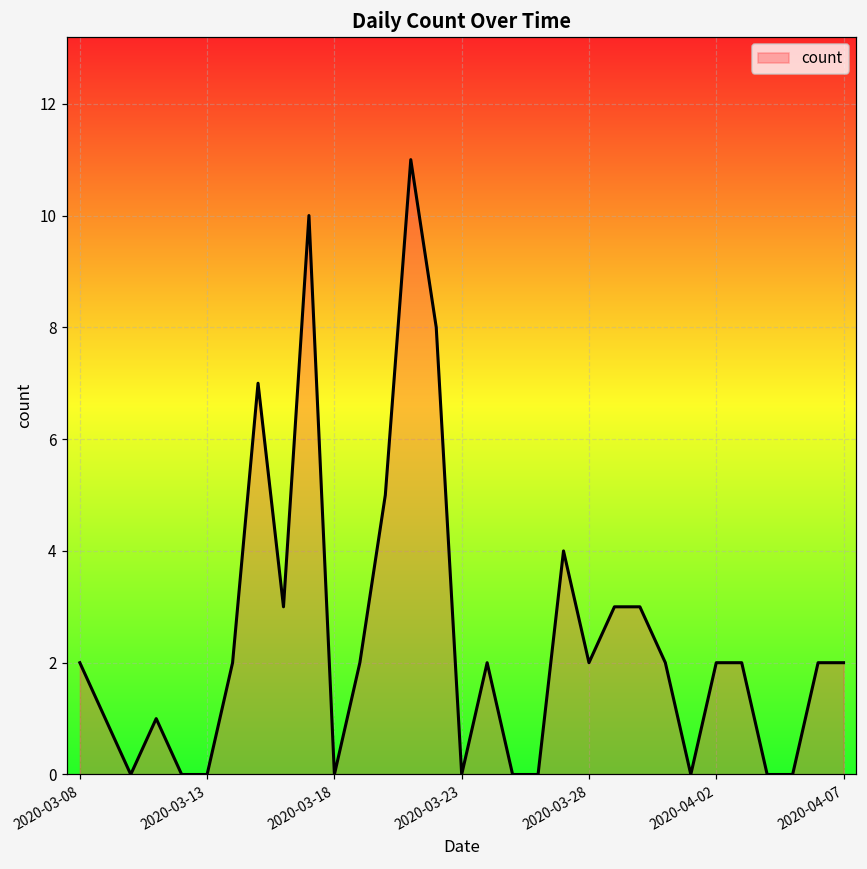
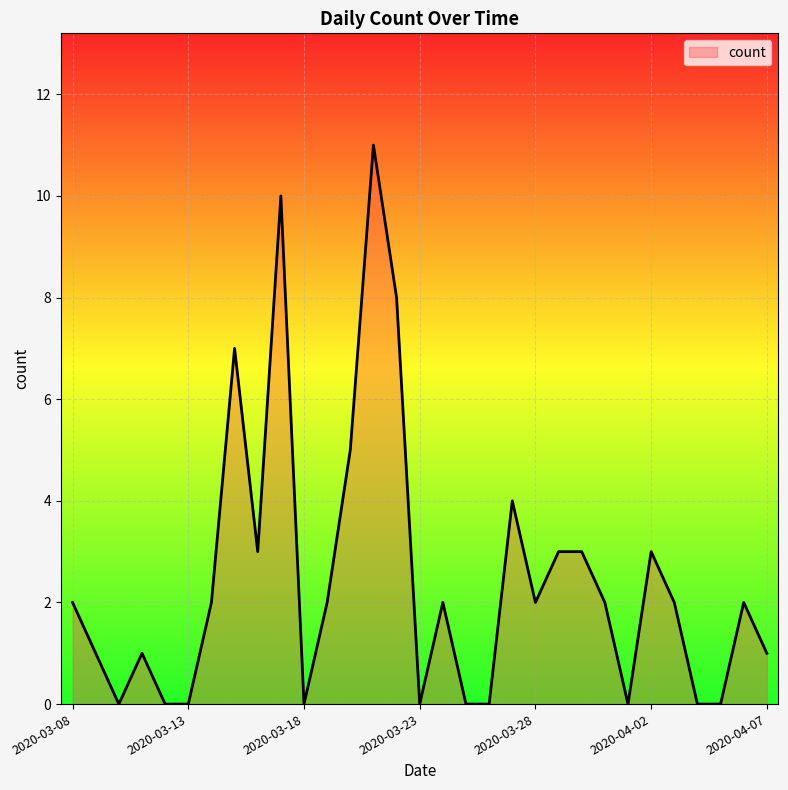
  {
    "2020-03-08": 2,
    "2020-03-13": 0,
    "2020-03-18": 0,
    "2020-03-23": 0,
    "2020-03-28": 2,
-   "2020-04-02": 2,
-   "2020-04-07": 2
+   "2020-04-02": 3,
+   "2020-04-07": 1
  }
